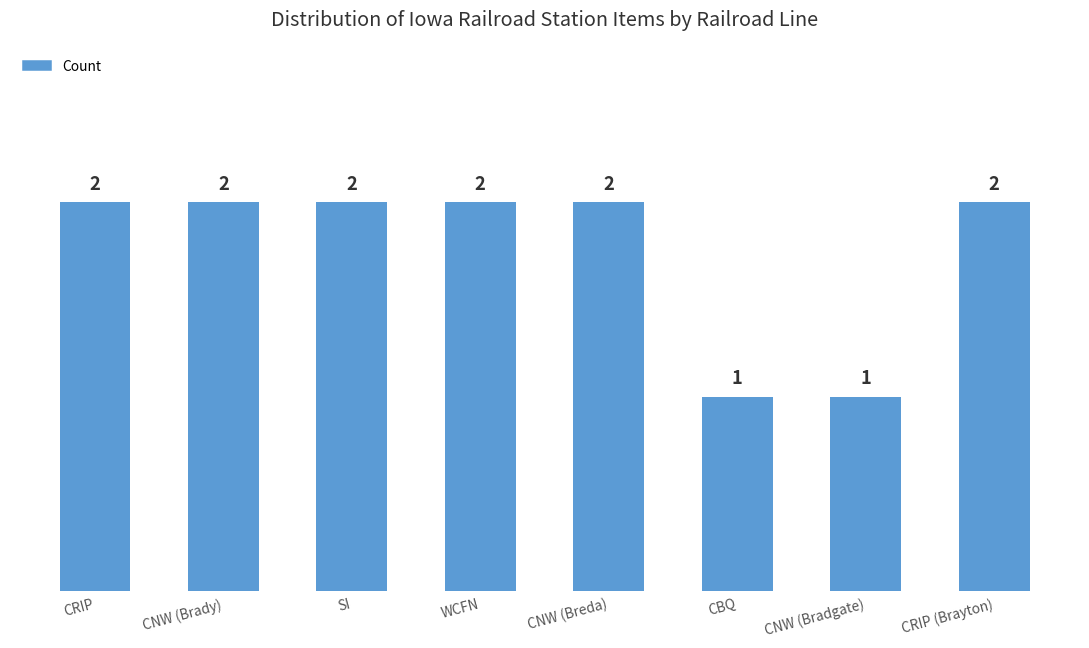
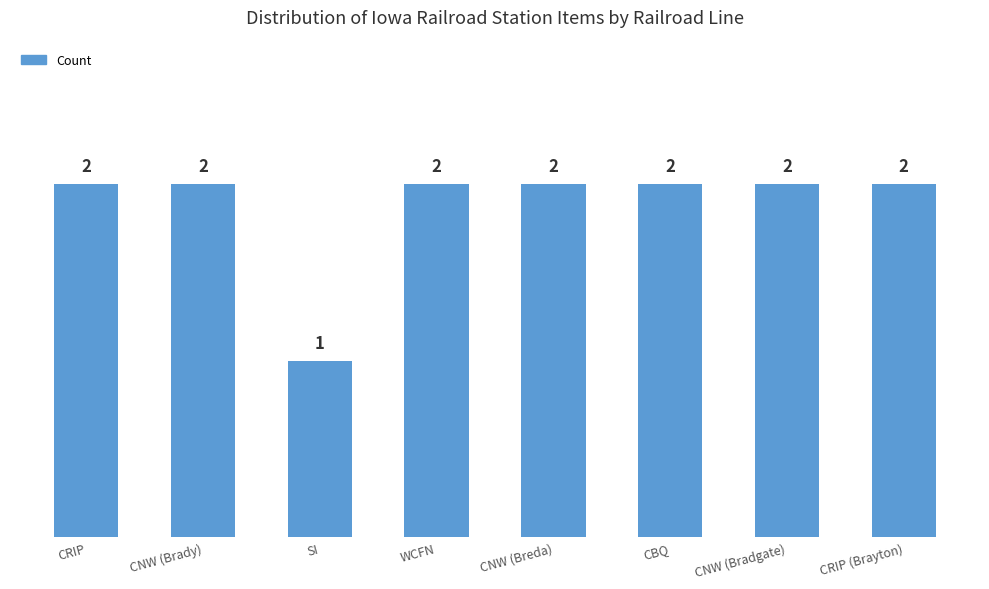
  {
    "CRIP": 2,
    "CNW (Brady)": 2,
-   "SI": 2,
+   "SI": 1,
    "WCFN": 2,
    "CNW (Breda)": 2,
-   "CBQ": 1,
-   "CNW (Bradgate)": 1,
+   "CBQ": 2,
+   "CNW (Bradgate)": 2,
    "CRIP (Brayton)": 2
  }
